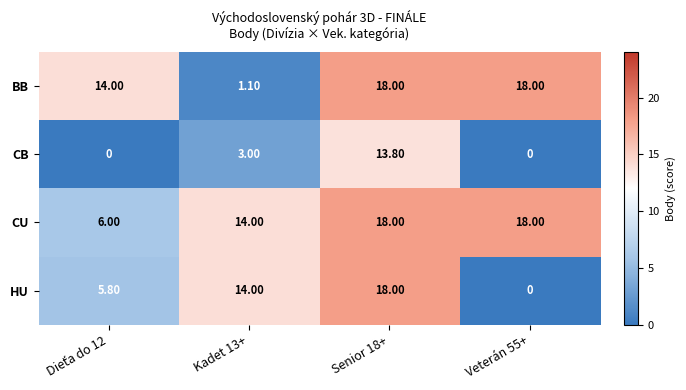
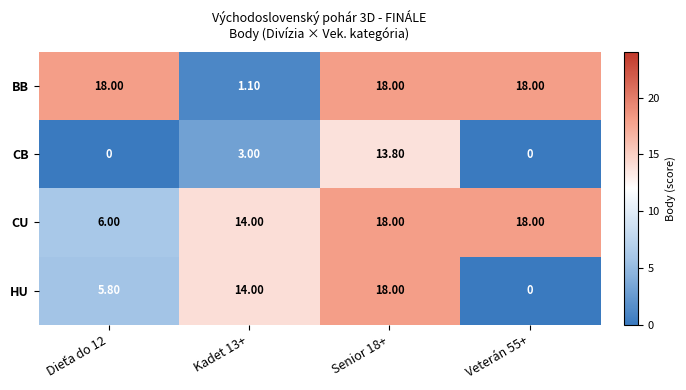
  {
    "BB": {
-     "Dieťa do 12": 14.00,
+     "Dieťa do 12": 18.00,
      "Kadet 13+": 1.10,
      "Senior 18+": 18.00,
      "Veterán 55+": 18.00
    },
    "CB": {
      "Dieťa do 12": 0,
      "Kadet 13+": 3.00,
      "Senior 18+": 13.80,
      "Veterán 55+": 0
    },
    "CU": {
      "Dieťa do 12": 6.00,
      "Kadet 13+": 14.00,
      "Senior 18+": 18.00,
      "Veterán 55+": 18.00
    },
    "HU": {
      "Dieťa do 12": 5.80,
      "Kadet 13+": 14.00,
      "Senior 18+": 18.00,
      "Veterán 55+": 0
    }
  }
